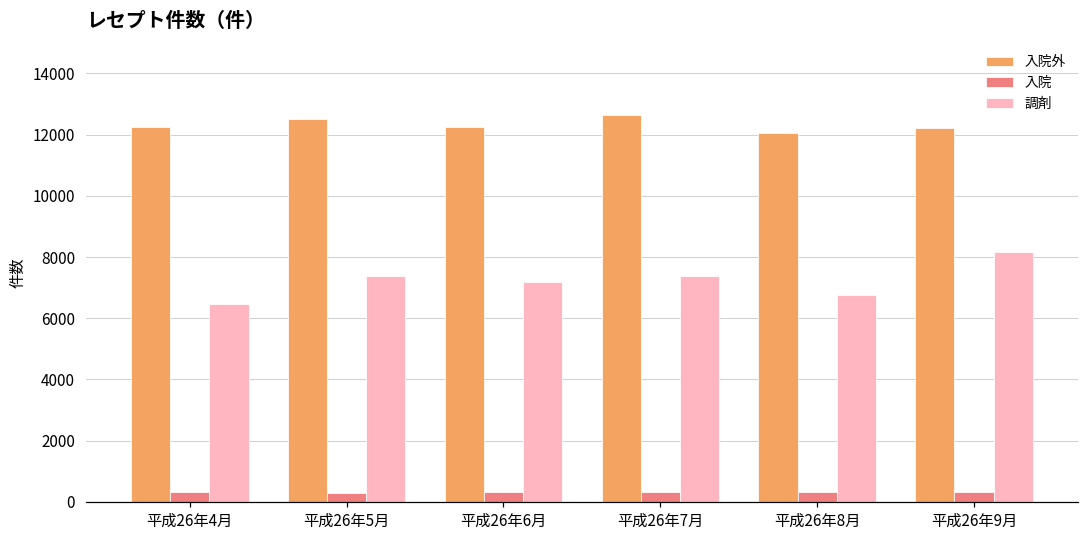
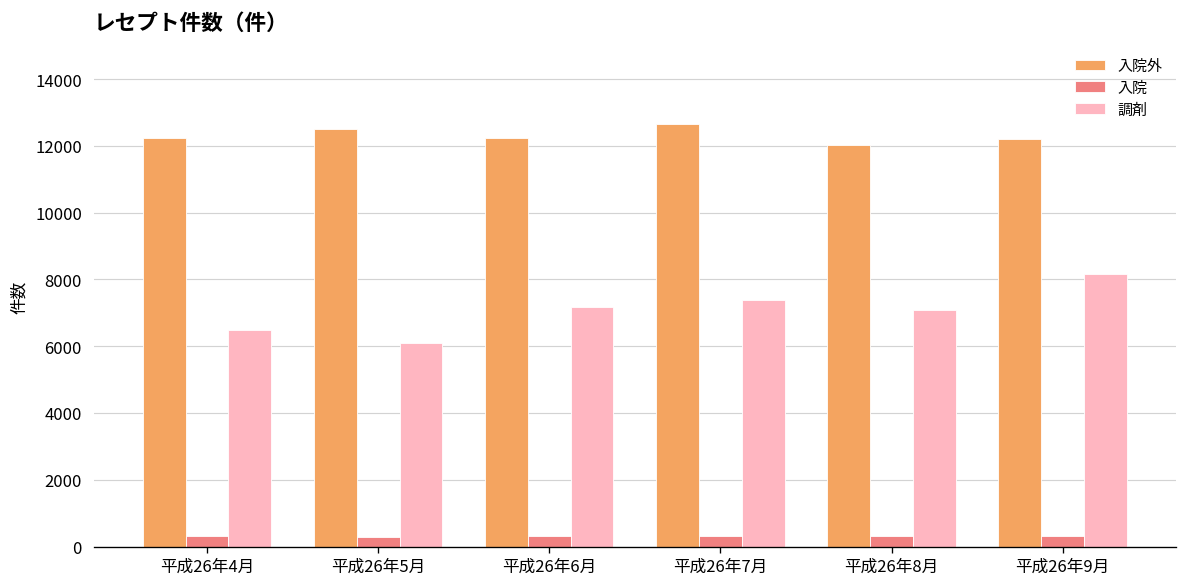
  {
    "調剤": {
      "平成26年4月": 6500,
-     "平成26年5月": 7400,
+     "平成26年5月": 6100,
      "平成26年6月": 7200,
      "平成26年7月": 7400,
-     "平成26年8月": 6800,
+     "平成26年8月": 7100,
      "平成26年9月": 8200
    }
  }
